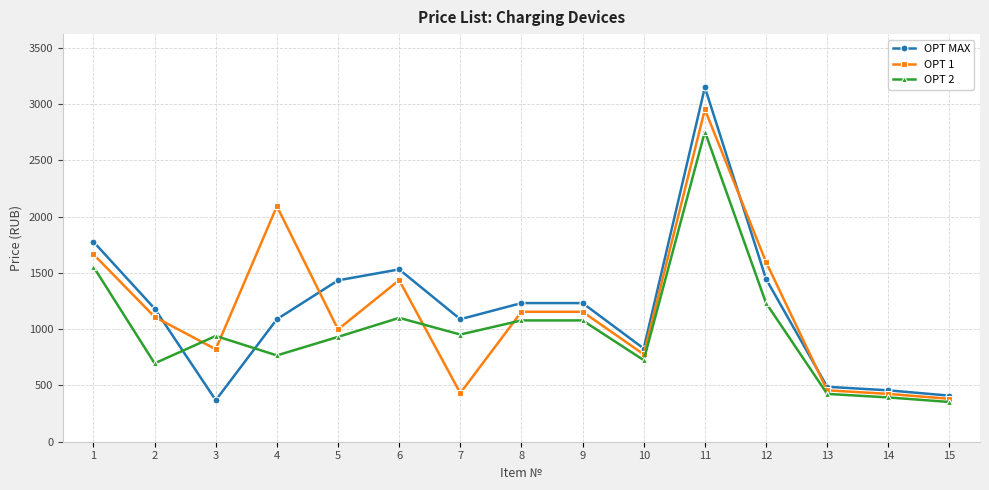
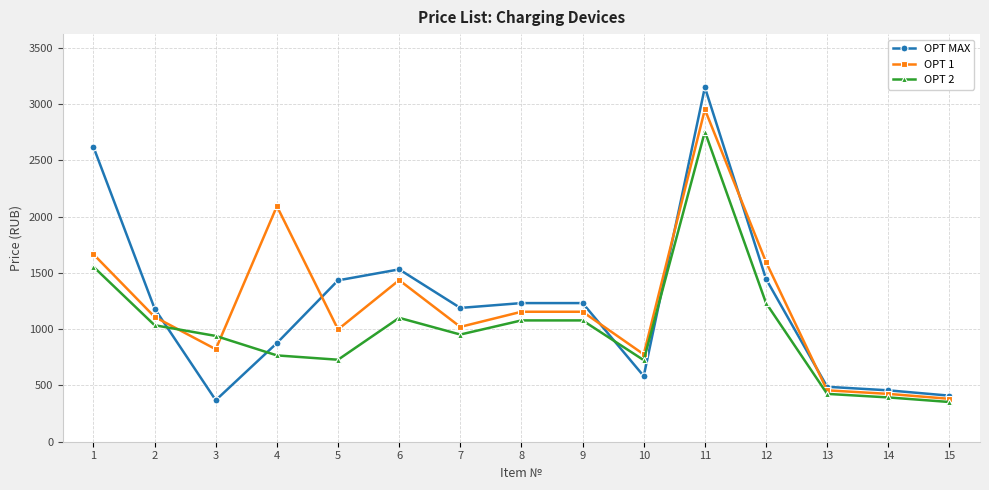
  {
    "OPT MAX": {
-     "1": 1780,
+     "1": 2620,
      "2": 1180,
      "3": 370,
-     "4": 1090,
+     "4": 880,
      "5": 1430,
      "6": 1530,
-     "7": 1090,
+     "7": 1190,
      "8": 1230,
      "9": 1230,
-     "10": 830,
+     "10": 580,
      "11": 3150,
      "12": 1450,
      "13": 490,
      "14": 460,
      "15": 410
    },
    "OPT 1": {
      "1": 1670,
      "2": 1110,
      "3": 820,
      "4": 2090,
      "5": 1000,
      "6": 1440,
-     "7": 430,
+     "7": 1020,
      "8": 1160,
      "9": 1160,
      "10": 780,
      "11": 2950,
      "12": 1600,
      "13": 460,
      "14": 430,
      "15": 380
    },
    "OPT 2": {
      "1": 1560,
-     "2": 700,
+     "2": 1040,
      "3": 940,
      "4": 770,
-     "5": 930,
+     "5": 730,
      "6": 1100,
      "7": 950,
      "8": 1080,
      "9": 1080,
      "10": 720,
      "11": 2760,
      "12": 1230,
      "13": 430,
      "14": 390,
      "15": 350
    }
  }
